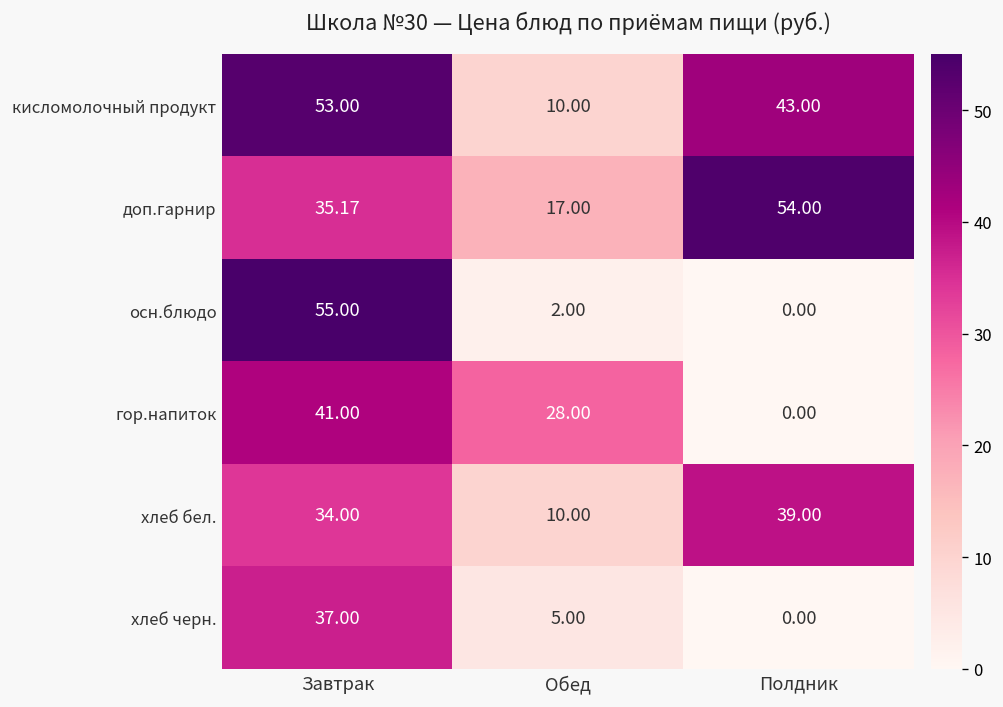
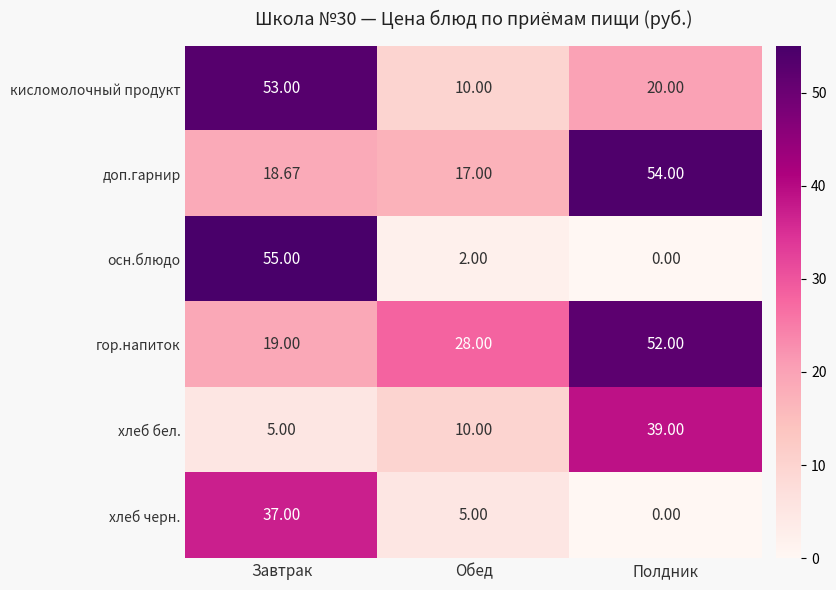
  {
    "кисломолочный продукт": {
      "Завтрак": 53.00,
      "Обед": 10.00,
-     "Полдник": 43.00
+     "Полдник": 20.00
    },
    "доп.гарнир": {
-     "Завтрак": 35.17,
+     "Завтрак": 18.67,
      "Обед": 17.00,
      "Полдник": 54.00
    },
    "осн.блюдо": {
      "Завтрак": 55.00,
      "Обед": 2.00,
      "Полдник": 0.00
    },
    "гор.напиток": {
-     "Завтрак": 41.00,
+     "Завтрак": 19.00,
      "Обед": 28.00,
-     "Полдник": 0.00
+     "Полдник": 52.00
    },
    "хлеб бел.": {
-     "Завтрак": 34.00,
+     "Завтрак": 5.00,
      "Обед": 10.00,
      "Полдник": 39.00
    },
    "хлеб черн.": {
      "Завтрак": 37.00,
      "Обед": 5.00,
      "Полдник": 0.00
    }
  }
